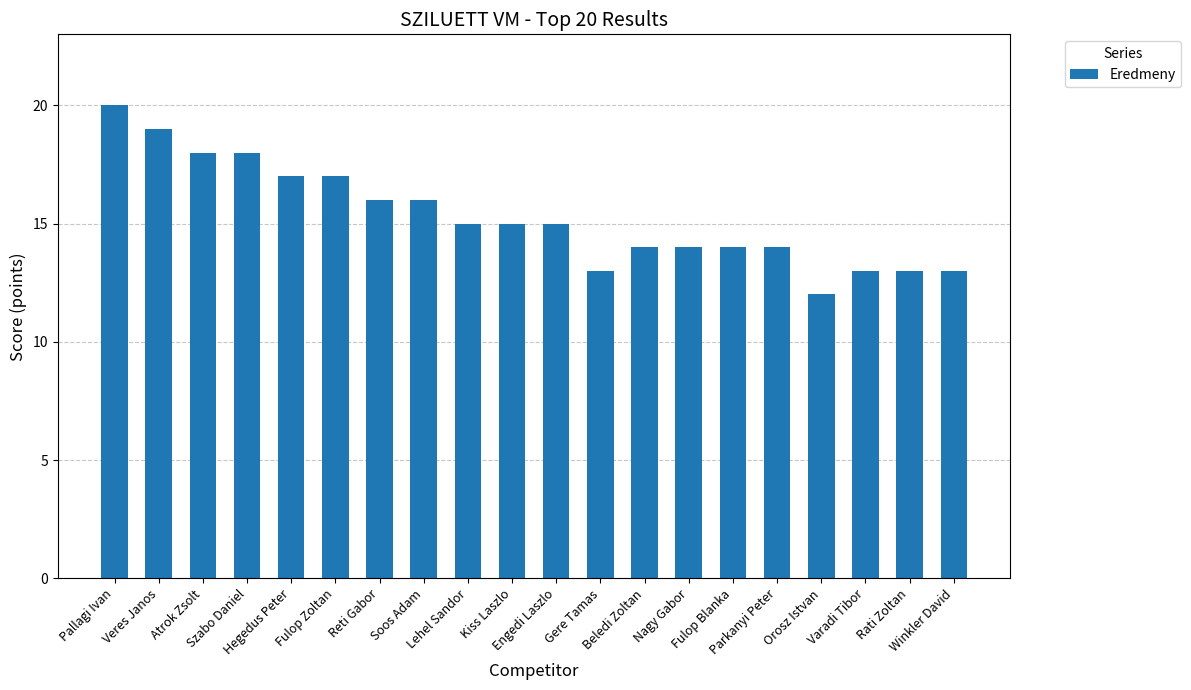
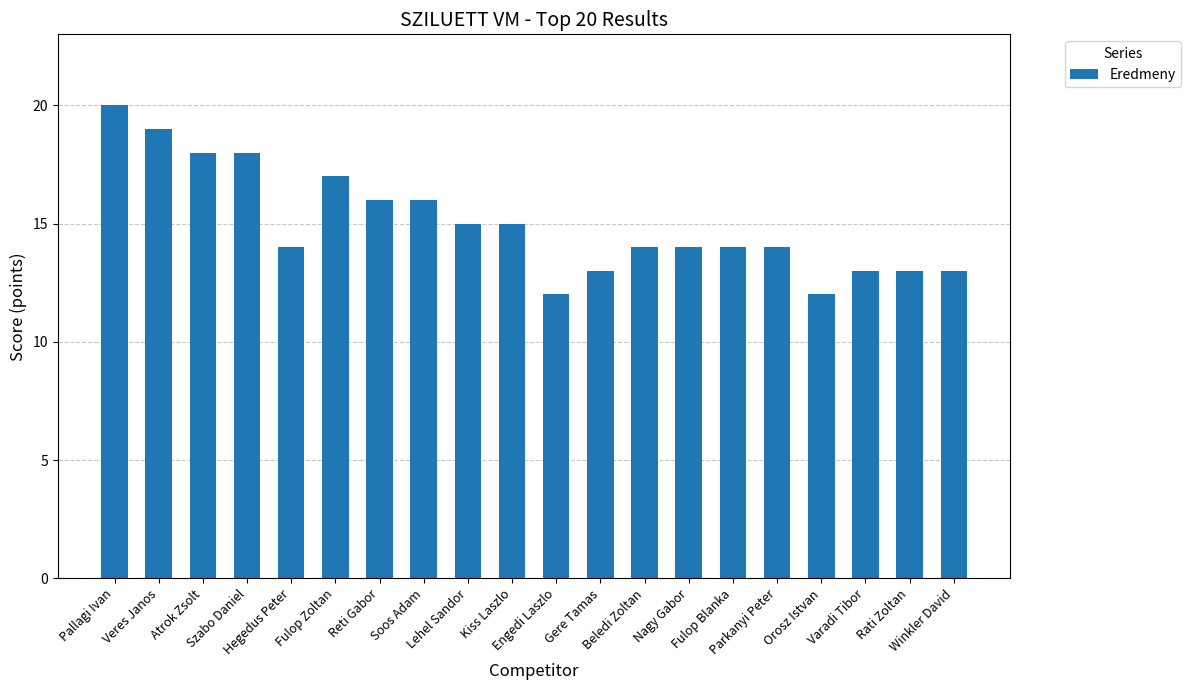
  {
    "Pallagi Ivan": 20,
    "Veres Janos": 19,
    "Atrok Zsolt": 18,
    "Szabo Daniel": 18,
-   "Hegedus Peter": 17,
+   "Hegedus Peter": 14,
    "Fulop Zoltan": 17,
    "Reti Gabor": 16,
    "Soos Adam": 16,
    "Lehel Sandor": 15,
    "Kiss Laszlo": 15,
-   "Engedi Laszlo": 15,
+   "Engedi Laszlo": 12,
    "Gere Tamas": 13,
    "Beledi Zoltan": 14,
    "Nagy Gabor": 14,
    "Fulop Blanka": 14,
    "Parkanyi Peter": 14,
    "Orosz Istvan": 12,
    "Varadi Tibor": 13,
    "Rati Zoltan": 13,
    "Winkler David": 13
  }
